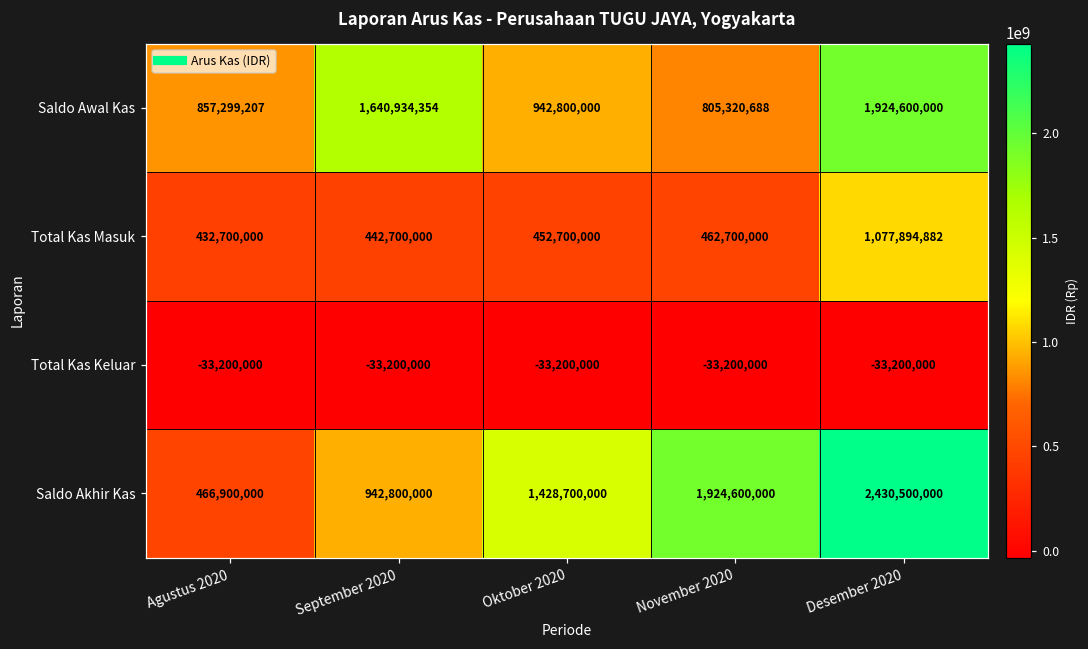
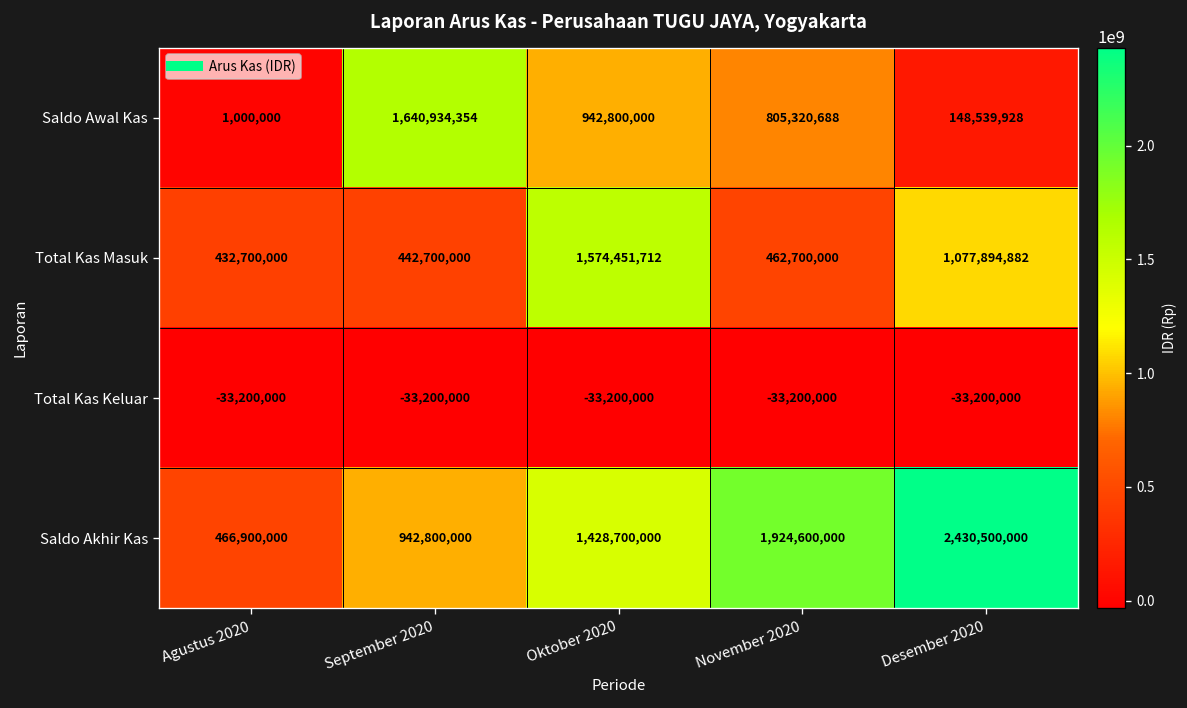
  {
    "Saldo Awal Kas": {
-     "Agustus 2020": "857,299,207",
+     "Agustus 2020": "1,000,000",
      "September 2020": "1,640,934,354",
      "Oktober 2020": "942,800,000",
      "November 2020": "805,320,688",
-     "Desember 2020": "1,924,600,000"
+     "Desember 2020": "148,539,928"
    },
    "Total Kas Masuk": {
      "Agustus 2020": "432,700,000",
      "September 2020": "442,700,000",
-     "Oktober 2020": "452,700,000",
+     "Oktober 2020": "1,574,451,712",
      "November 2020": "462,700,000",
      "Desember 2020": "1,077,894,882"
    },
    "Total Kas Keluar": {
      "Agustus 2020": "-33,200,000",
      "September 2020": "-33,200,000",
      "Oktober 2020": "-33,200,000",
      "November 2020": "-33,200,000",
      "Desember 2020": "-33,200,000"
    },
    "Saldo Akhir Kas": {
      "Agustus 2020": "466,900,000",
      "September 2020": "942,800,000",
      "Oktober 2020": "1,428,700,000",
      "November 2020": "1,924,600,000",
      "Desember 2020": "2,430,500,000"
    }
  }
